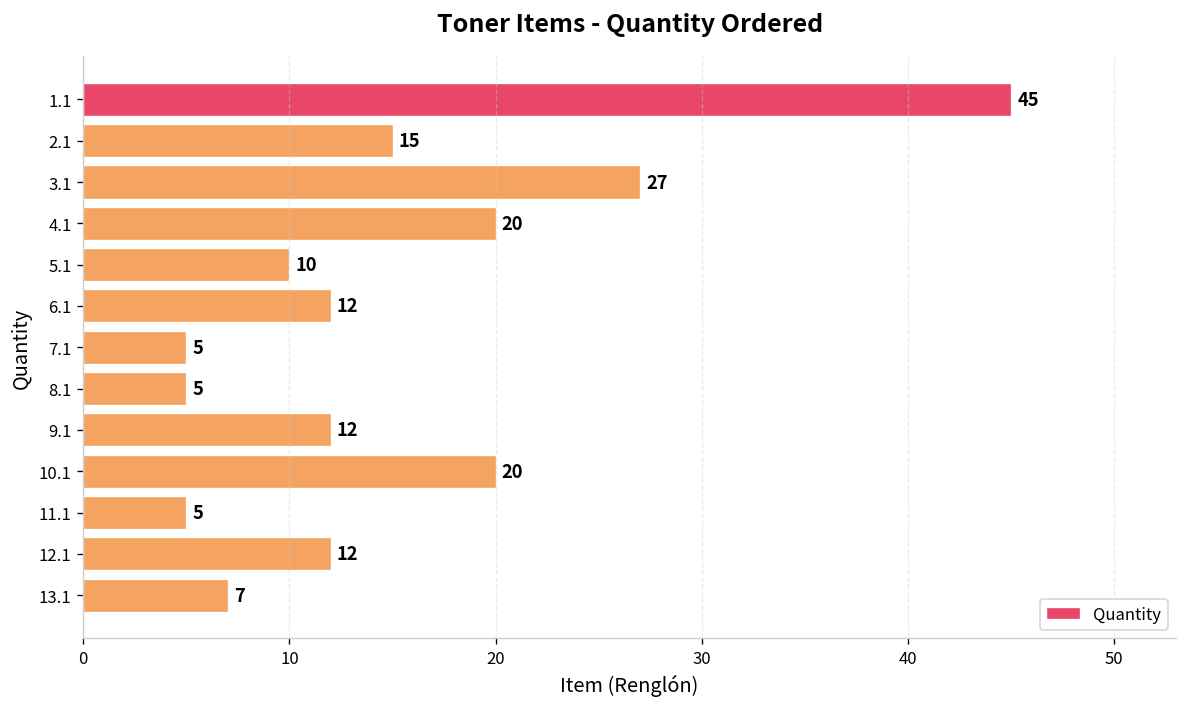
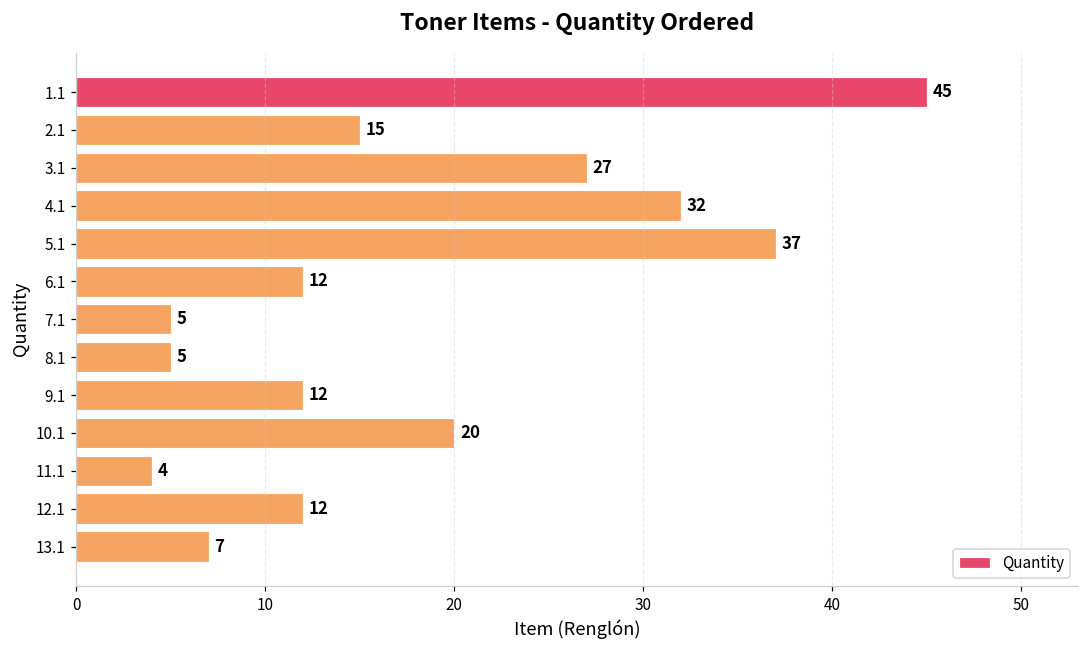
  {
    "1.1": 45,
    "2.1": 15,
    "3.1": 27,
-   "4.1": 20,
-   "5.1": 10,
+   "4.1": 32,
+   "5.1": 37,
    "6.1": 12,
    "7.1": 5,
    "8.1": 5,
    "9.1": 12,
    "10.1": 20,
-   "11.1": 5,
+   "11.1": 4,
    "12.1": 12,
    "13.1": 7
  }
